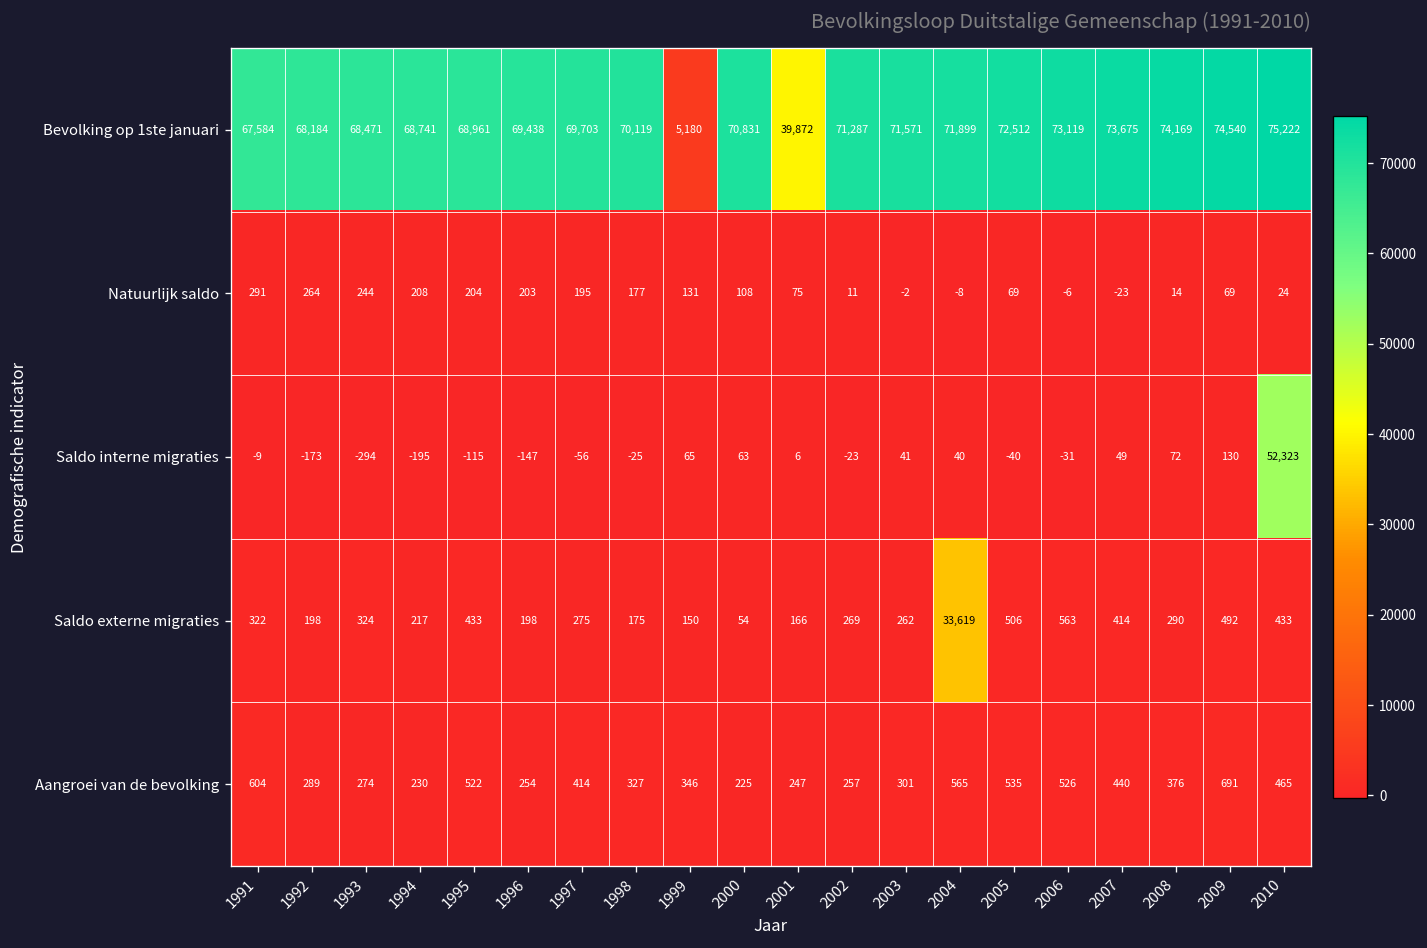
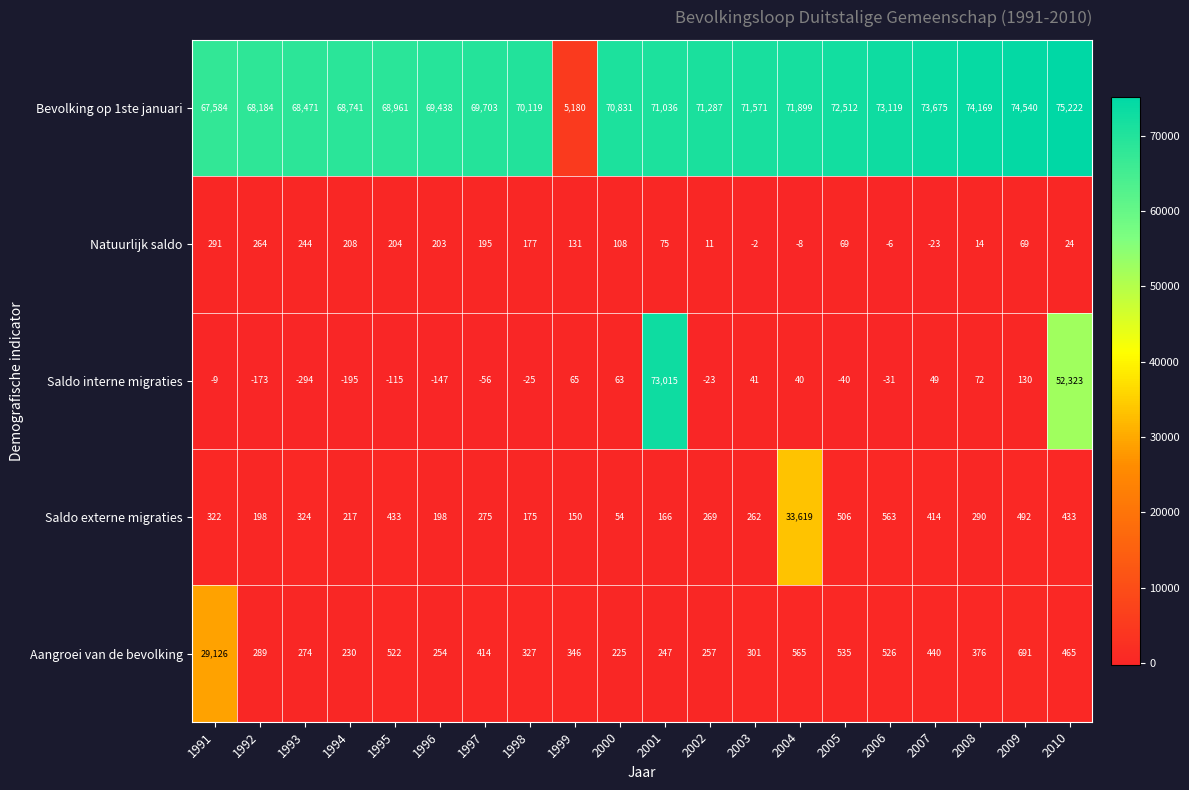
  {
    "Bevolking op 1ste januari": {
      "1991": "67,584",
      "1992": "68,184",
      "1993": "68,471",
      "1994": "68,741",
      "1995": "68,961",
      "1996": "69,438",
      "1997": "69,703",
      "1998": "70,119",
      "1999": "5,180",
      "2000": "70,831",
-     "2001": "39,872",
+     "2001": "71,036",
      "2002": "71,287",
      "2003": "71,571",
      "2004": "71,899",
      "2005": "72,512",
      "2006": "73,119",
      "2007": "73,675",
      "2008": "74,169",
      "2009": "74,540",
      "2010": "75,222"
    },
    "Natuurlijk saldo": {
      "1991": "291",
      "1992": "264",
      "1993": "244",
      "1994": "208",
      "1995": "204",
      "1996": "203",
      "1997": "195",
      "1998": "177",
      "1999": "131",
      "2000": "108",
      "2001": "75",
      "2002": "11",
      "2003": "-2",
      "2004": "-8",
      "2005": "69",
      "2006": "-6",
      "2007": "-23",
      "2008": "14",
      "2009": "69",
      "2010": "24"
    },
    "Saldo interne migraties": {
      "1991": "-9",
      "1992": "-173",
      "1993": "-294",
      "1994": "-195",
      "1995": "-115",
      "1996": "-147",
      "1997": "-56",
      "1998": "-25",
      "1999": "65",
      "2000": "63",
-     "2001": "6",
+     "2001": "73,015",
      "2002": "-23",
      "2003": "41",
      "2004": "40",
      "2005": "-40",
      "2006": "-31",
      "2007": "49",
      "2008": "72",
      "2009": "130",
      "2010": "52,323"
    },
    "Saldo externe migraties": {
      "1991": "322",
      "1992": "198",
      "1993": "324",
      "1994": "217",
      "1995": "433",
      "1996": "198",
      "1997": "275",
      "1998": "175",
      "1999": "150",
      "2000": "54",
      "2001": "166",
      "2002": "269",
      "2003": "262",
      "2004": "33,619",
      "2005": "506",
      "2006": "563",
      "2007": "414",
      "2008": "290",
      "2009": "492",
      "2010": "433"
    },
    "Aangroei van de bevolking": {
-     "1991": "604",
+     "1991": "29,126",
      "1992": "289",
      "1993": "274",
      "1994": "230",
      "1995": "522",
      "1996": "254",
      "1997": "414",
      "1998": "327",
      "1999": "346",
      "2000": "225",
      "2001": "247",
      "2002": "257",
      "2003": "301",
      "2004": "565",
      "2005": "535",
      "2006": "526",
      "2007": "440",
      "2008": "376",
      "2009": "691",
      "2010": "465"
    }
  }
